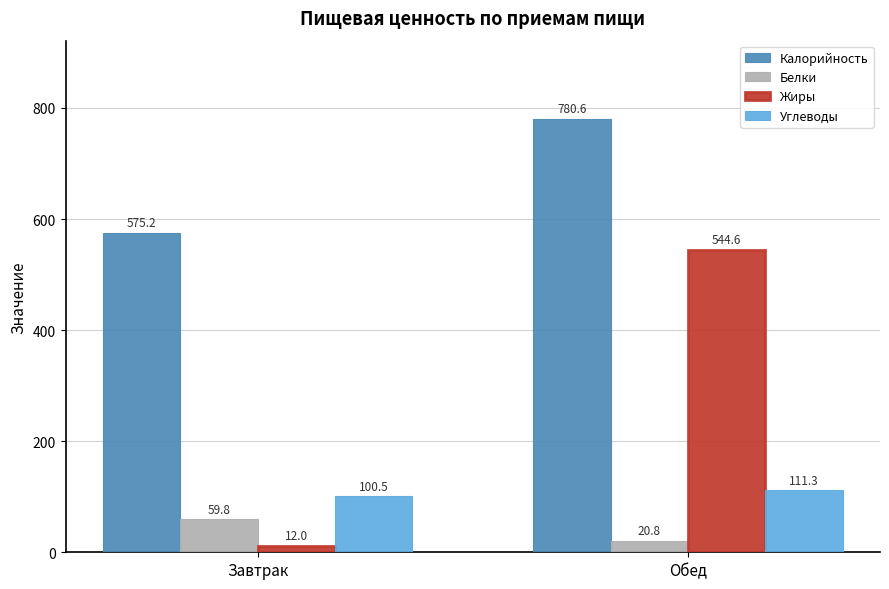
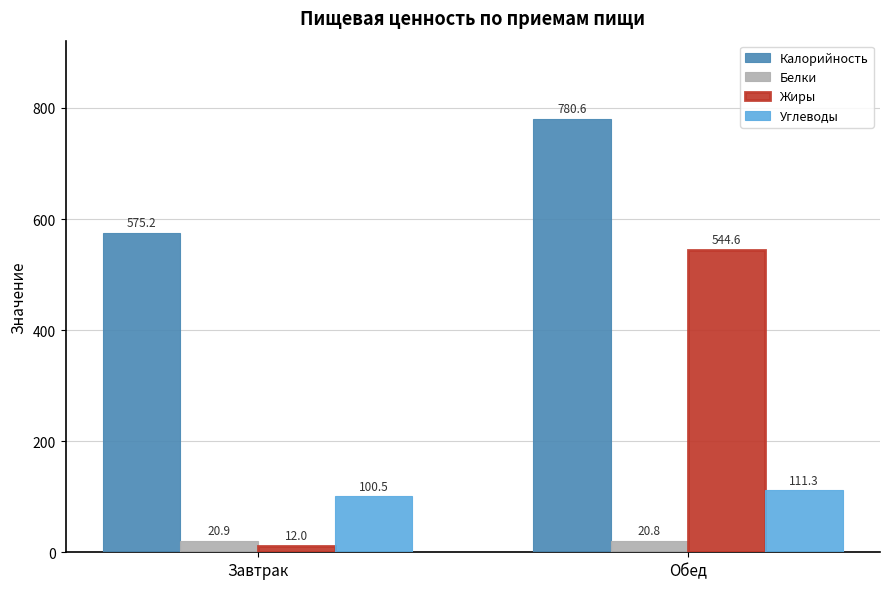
  {
    "Белки": {
-     "Завтрак": 59.8,
+     "Завтрак": 20.9,
      "Обед": 20.8
    },
    "Жиры": {
      "Завтрак": 12.0,
      "Обед": 544.6
    }
  }
